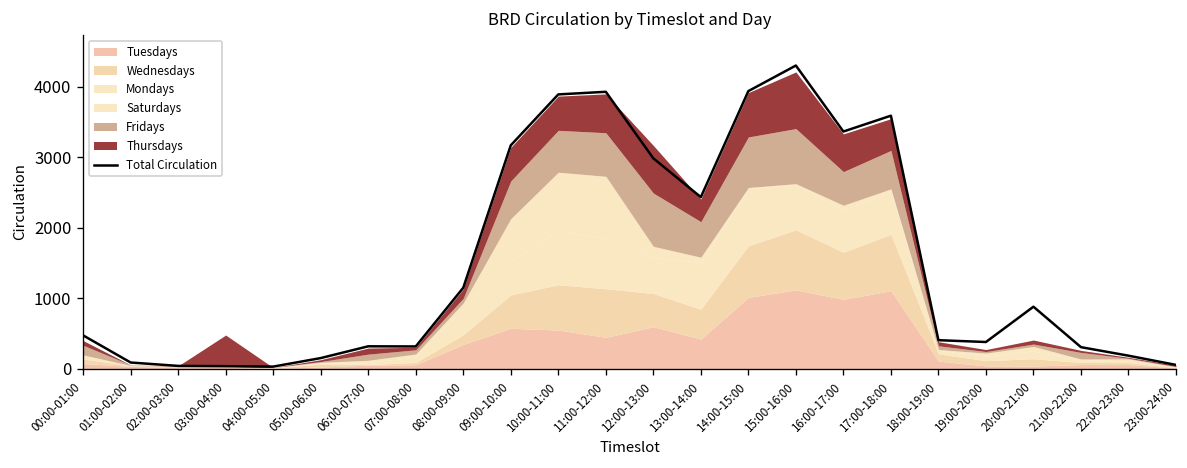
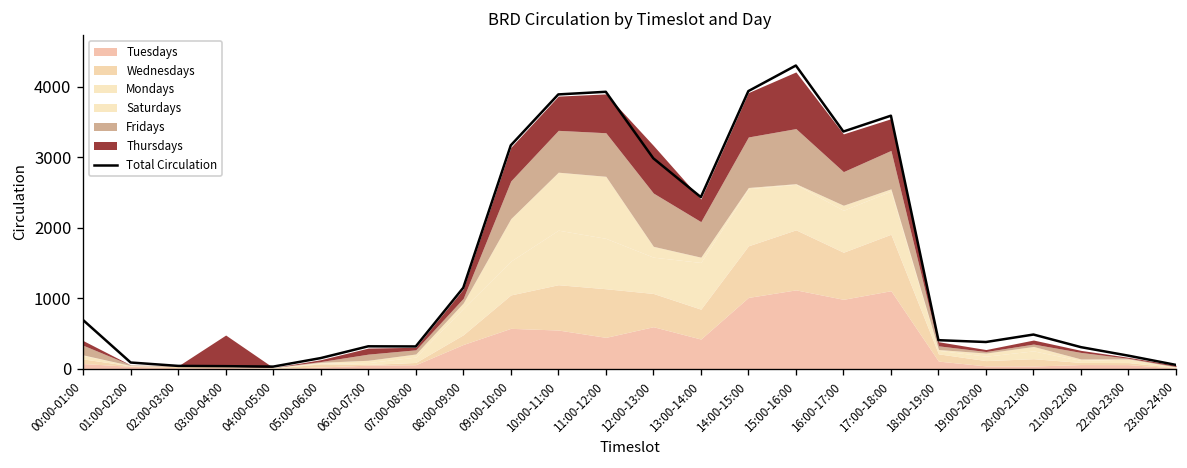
  {
    "Total Circulation": {
-     "00:00-01:00": 500,
+     "00:00-01:00": 700,
      "12:00-13:00": 3000,
      "15:00-16:00": 4300,
      "19:00-20:00": 400,
-     "20:00-21:00": 900,
+     "20:00-21:00": 500,
      "21:00-22:00": 300
    },
    "Thursdays": {
      "00:00-01:00": 100,
      "03:00-04:00": 400,
      "12:00-13:00": 700,
      "15:00-16:00": 800,
      "20:00-21:00": 100
    }
  }
